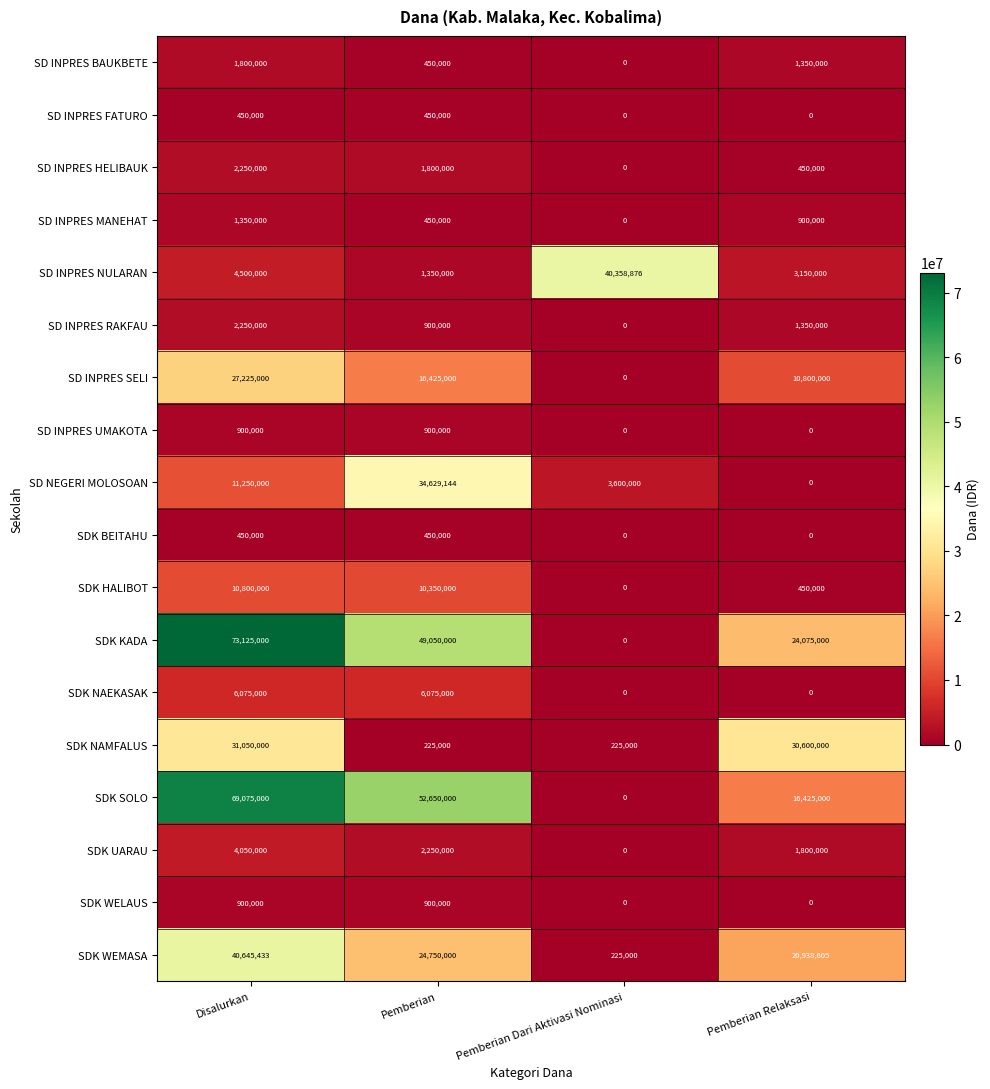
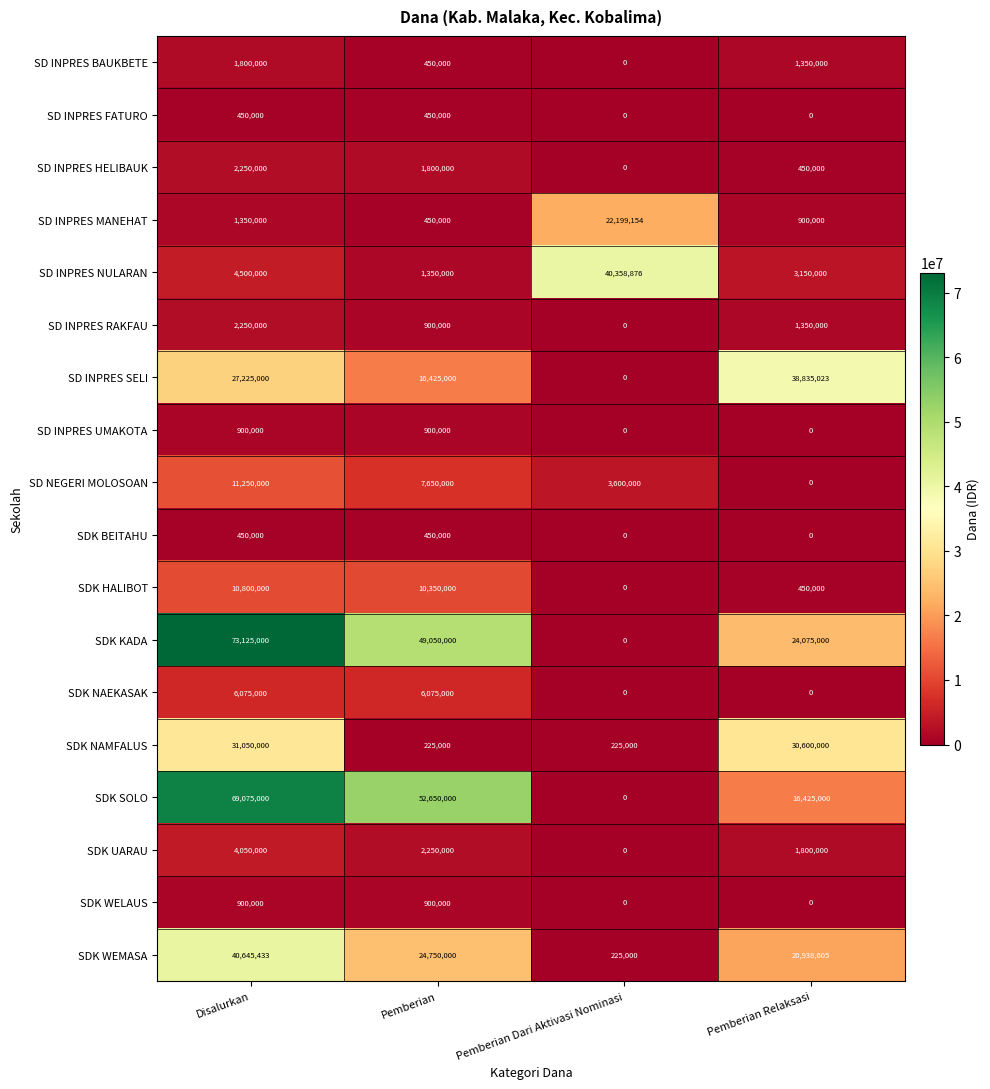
  {
    "SD INPRES BAUKBETE": {
      "Disalurkan": "1,800,000",
      "Pemberian": "450,000",
      "Pemberian Dari Aktivasi Nominasi": "0",
      "Pemberian Relaksasi": "1,350,000"
    },
    "SD INPRES FATURO": {
      "Disalurkan": "450,000",
      "Pemberian": "450,000",
      "Pemberian Dari Aktivasi Nominasi": "0",
      "Pemberian Relaksasi": "0"
    },
    "SD INPRES HELIBAUK": {
      "Disalurkan": "2,250,000",
      "Pemberian": "1,800,000",
      "Pemberian Dari Aktivasi Nominasi": "0",
      "Pemberian Relaksasi": "450,000"
    },
    "SD INPRES MANEHAT": {
      "Disalurkan": "1,350,000",
      "Pemberian": "450,000",
-     "Pemberian Dari Aktivasi Nominasi": "0",
+     "Pemberian Dari Aktivasi Nominasi": "22,199,154",
      "Pemberian Relaksasi": "900,000"
    },
    "SD INPRES NULARAN": {
      "Disalurkan": "4,500,000",
      "Pemberian": "1,350,000",
      "Pemberian Dari Aktivasi Nominasi": "40,358,876",
      "Pemberian Relaksasi": "3,150,000"
    },
    "SD INPRES RAKFAU": {
      "Disalurkan": "2,250,000",
      "Pemberian": "900,000",
      "Pemberian Dari Aktivasi Nominasi": "0",
      "Pemberian Relaksasi": "1,350,000"
    },
    "SD INPRES SELI": {
      "Disalurkan": "27,225,000",
      "Pemberian": "16,425,000",
      "Pemberian Dari Aktivasi Nominasi": "0",
-     "Pemberian Relaksasi": "10,800,000"
+     "Pemberian Relaksasi": "38,835,023"
    },
    "SD INPRES UMAKOTA": {
      "Disalurkan": "900,000",
      "Pemberian": "900,000",
      "Pemberian Dari Aktivasi Nominasi": "0",
      "Pemberian Relaksasi": "0"
    },
    "SD NEGERI MOLOSOAN": {
      "Disalurkan": "11,250,000",
-     "Pemberian": "34,629,144",
+     "Pemberian": "7,650,000",
      "Pemberian Dari Aktivasi Nominasi": "3,600,000",
      "Pemberian Relaksasi": "0"
    },
    "SDK BEITAHU": {
      "Disalurkan": "450,000",
      "Pemberian": "450,000",
      "Pemberian Dari Aktivasi Nominasi": "0",
      "Pemberian Relaksasi": "0"
    },
    "SDK HALIBOT": {
      "Disalurkan": "10,800,000",
      "Pemberian": "10,350,000",
      "Pemberian Dari Aktivasi Nominasi": "0",
      "Pemberian Relaksasi": "450,000"
    },
    "SDK KADA": {
      "Disalurkan": "73,125,000",
      "Pemberian": "49,050,000",
      "Pemberian Dari Aktivasi Nominasi": "0",
      "Pemberian Relaksasi": "24,075,000"
    },
    "SDK NAEKASAK": {
      "Disalurkan": "6,075,000",
      "Pemberian": "6,075,000",
      "Pemberian Dari Aktivasi Nominasi": "0",
      "Pemberian Relaksasi": "0"
    },
    "SDK NAMFALUS": {
      "Disalurkan": "31,050,000",
      "Pemberian": "225,000",
      "Pemberian Dari Aktivasi Nominasi": "225,000",
      "Pemberian Relaksasi": "30,600,000"
    },
    "SDK SOLO": {
      "Disalurkan": "69,075,000",
      "Pemberian": "52,650,000",
      "Pemberian Dari Aktivasi Nominasi": "0",
      "Pemberian Relaksasi": "16,425,000"
    },
    "SDK UARAU": {
      "Disalurkan": "4,050,000",
      "Pemberian": "2,250,000",
      "Pemberian Dari Aktivasi Nominasi": "0",
      "Pemberian Relaksasi": "1,800,000"
    },
    "SDK WELAUS": {
      "Disalurkan": "900,000",
      "Pemberian": "900,000",
      "Pemberian Dari Aktivasi Nominasi": "0",
      "Pemberian Relaksasi": "0"
    },
    "SDK WEMASA": {
      "Disalurkan": "40,645,433",
      "Pemberian": "24,750,000",
      "Pemberian Dari Aktivasi Nominasi": "225,000",
      "Pemberian Relaksasi": "20,938,605"
    }
  }
